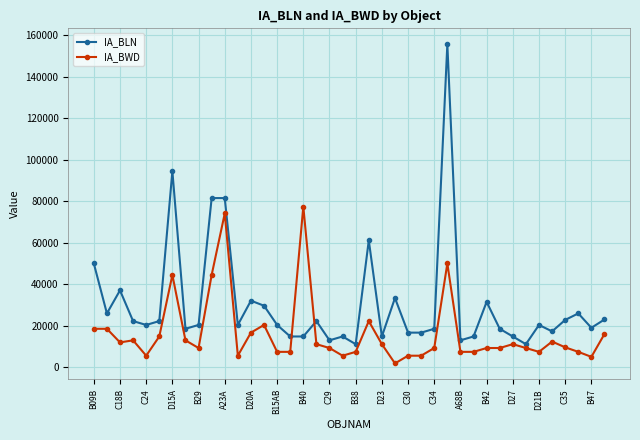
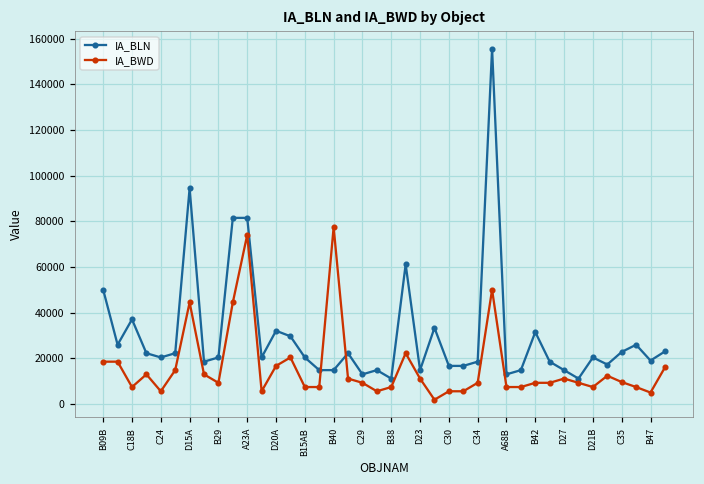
  {
    "IA_BLN": {
      "B09B": 50000,
      "C18B": 37000,
      "C24": 20000,
      "D15A": 94000,
      "B29": 20000,
      "A23A": 81000,
      "D20A": 32000,
      "B15AB": 20000,
      "B40": 15000,
      "C29": 13000,
      "B38": 11000,
      "D23": 15000,
      "C30": 17000,
      "C34": 19000,
      "A68B": 13000,
      "B42": 31000,
      "D27": 15000,
      "D21B": 20000,
      "C35": 23000,
      "B47": 19000
    },
    "IA_BWD": {
      "B09B": 19000,
-     "C18B": 12000,
+     "C18B": 7000,
      "C24": 6000,
      "D15A": 44000,
      "B29": 9000,
      "A23A": 74000,
      "D20A": 17000,
      "B15AB": 7000,
      "B40": 77000,
      "C29": 9000,
      "B38": 7000,
      "D23": 11000,
      "C30": 6000,
      "C34": 9000,
      "A68B": 7000,
      "B42": 9000,
      "D27": 11000,
      "D21B": 7000,
      "C35": 10000,
      "B47": 5000
    }
  }
